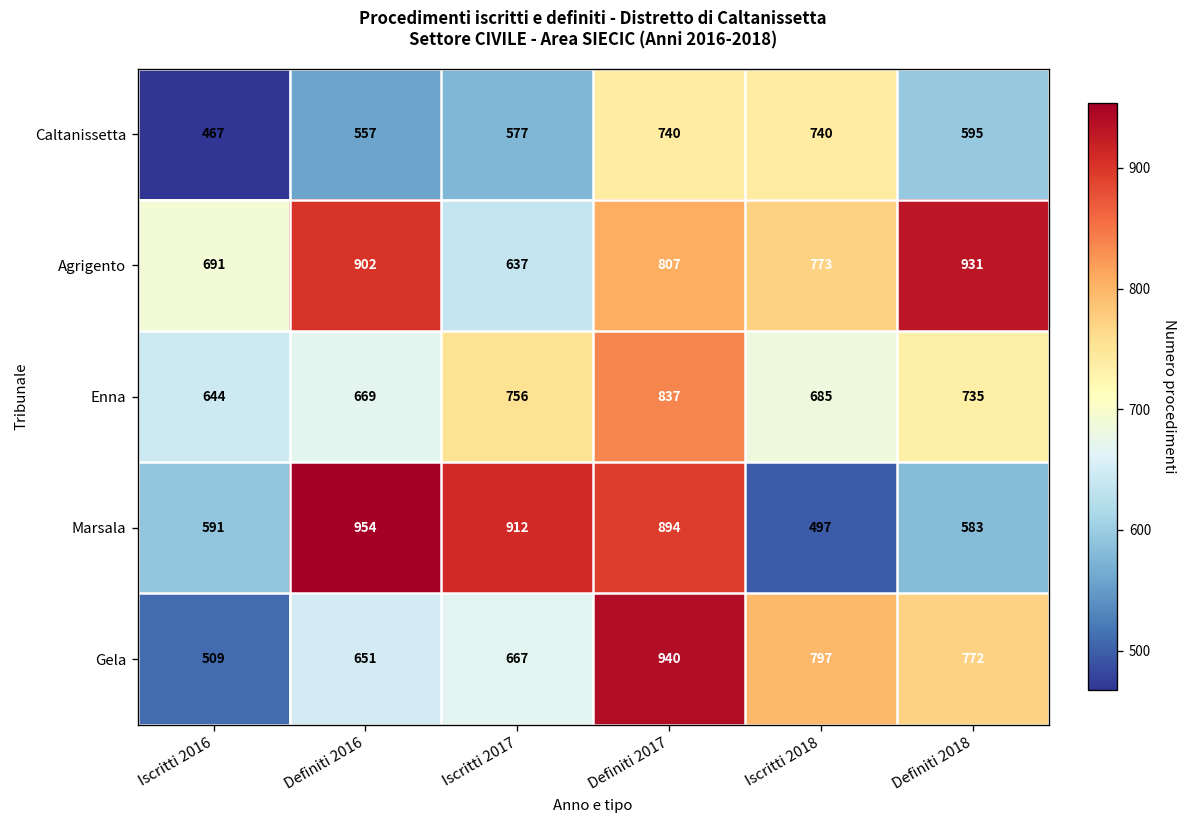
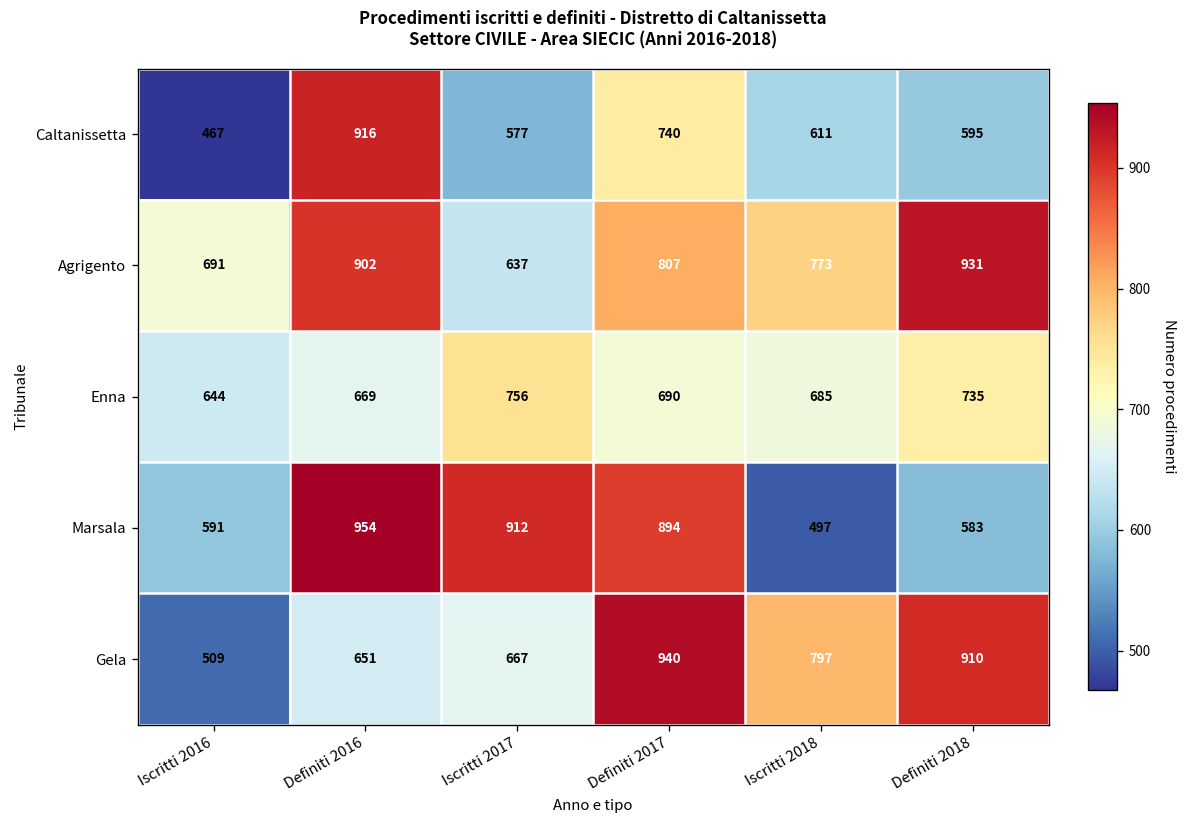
  {
    "Caltanissetta": {
      "Iscritti 2016": 467,
-     "Definiti 2016": 557,
+     "Definiti 2016": 916,
      "Iscritti 2017": 577,
      "Definiti 2017": 740,
-     "Iscritti 2018": 740,
+     "Iscritti 2018": 611,
      "Definiti 2018": 595
    },
    "Agrigento": {
      "Iscritti 2016": 691,
      "Definiti 2016": 902,
      "Iscritti 2017": 637,
      "Definiti 2017": 807,
      "Iscritti 2018": 773,
      "Definiti 2018": 931
    },
    "Enna": {
      "Iscritti 2016": 644,
      "Definiti 2016": 669,
      "Iscritti 2017": 756,
-     "Definiti 2017": 837,
+     "Definiti 2017": 690,
      "Iscritti 2018": 685,
      "Definiti 2018": 735
    },
    "Marsala": {
      "Iscritti 2016": 591,
      "Definiti 2016": 954,
      "Iscritti 2017": 912,
      "Definiti 2017": 894,
      "Iscritti 2018": 497,
      "Definiti 2018": 583
    },
    "Gela": {
      "Iscritti 2016": 509,
      "Definiti 2016": 651,
      "Iscritti 2017": 667,
      "Definiti 2017": 940,
      "Iscritti 2018": 797,
-     "Definiti 2018": 772
+     "Definiti 2018": 910
    }
  }
